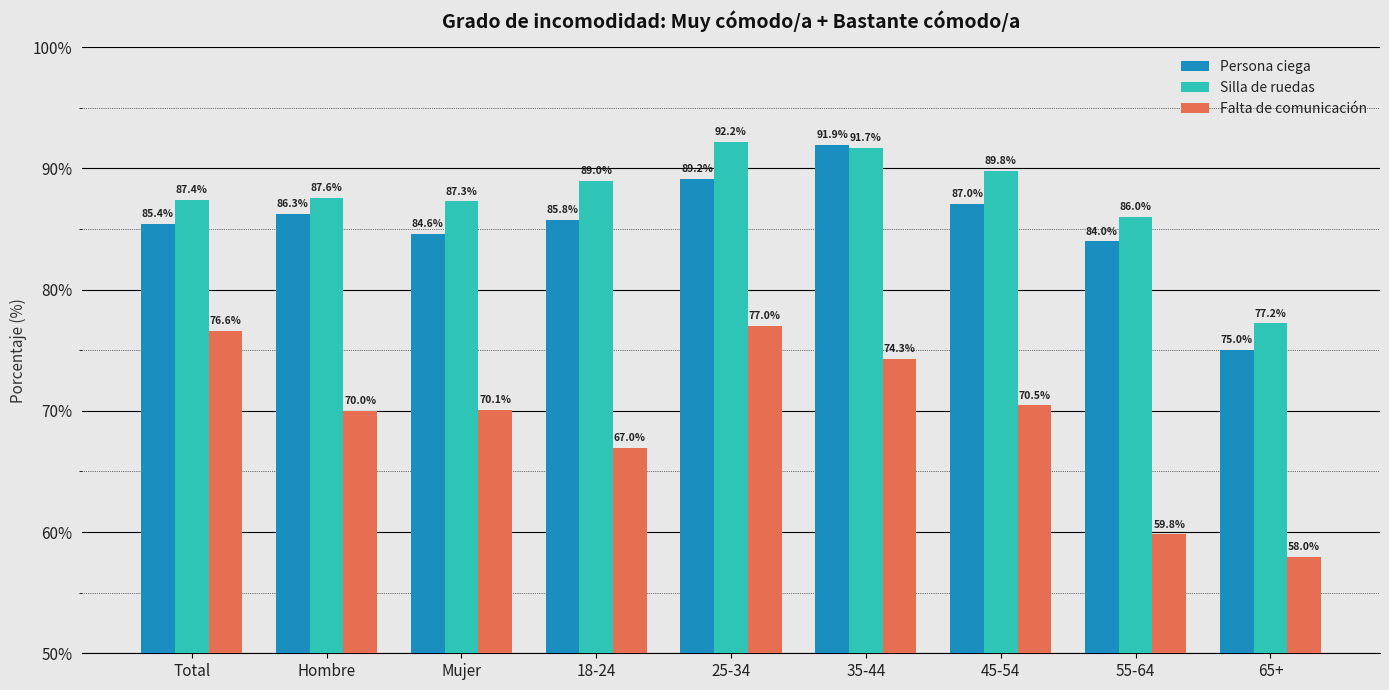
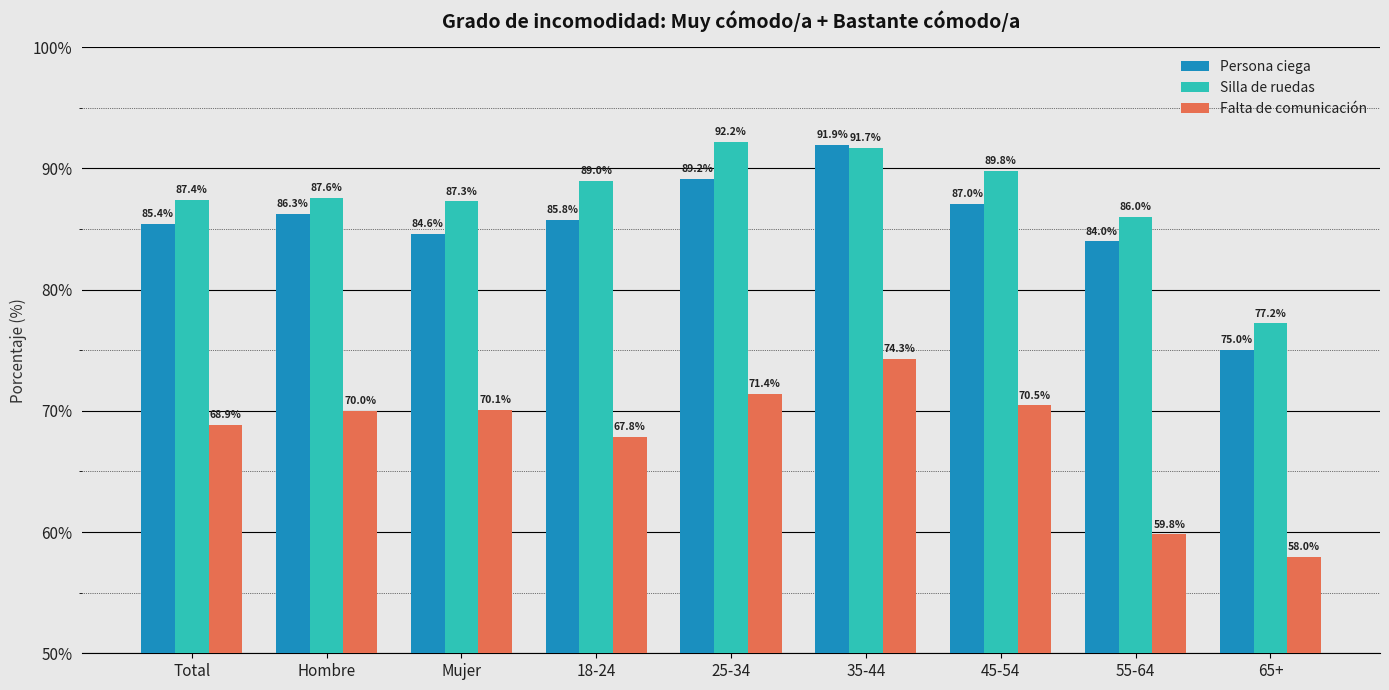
  {
    "Falta de comunicación": {
-     "Total": "76.6%",
+     "Total": "68.9%",
      "Hombre": "70.0%",
      "Mujer": "70.1%",
-     "18-24": "67.0%",
-     "25-34": "77.0%",
+     "18-24": "67.8%",
+     "25-34": "71.4%",
      "35-44": "74.3%",
      "45-54": "70.5%",
      "55-64": "59.8%",
      "65+": "58.0%"
    }
  }
